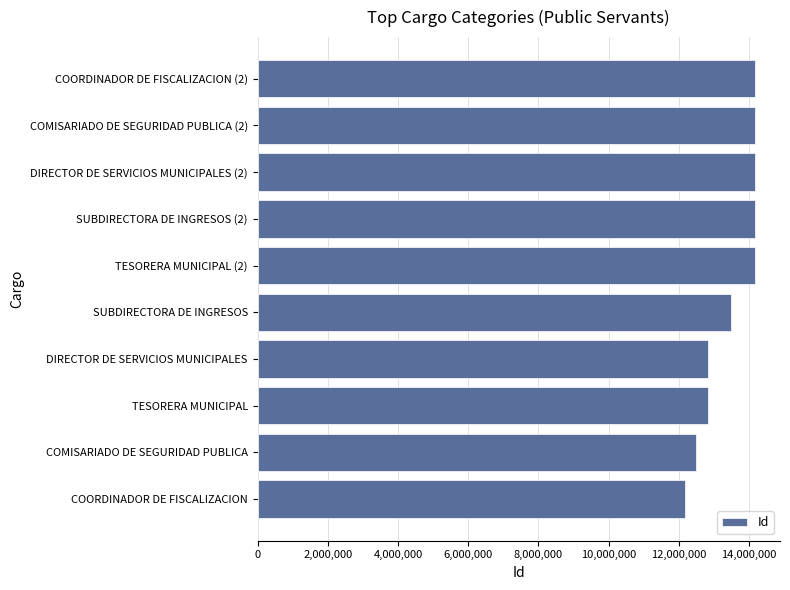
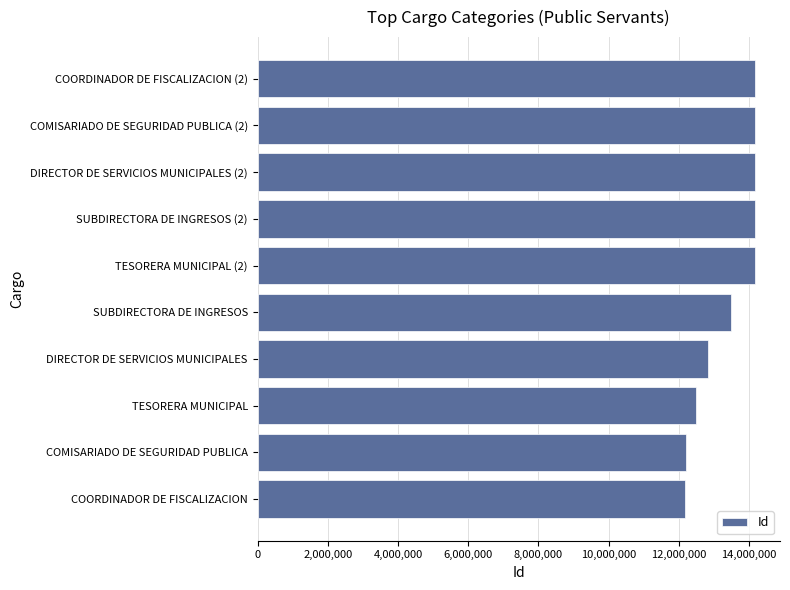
  {
    "COORDINADOR DE FISCALIZACION (2)": "14,200,000",
    "COMISARIADO DE SEGURIDAD PUBLICA (2)": "14,200,000",
    "DIRECTOR DE SERVICIOS MUNICIPALES (2)": "14,200,000",
    "SUBDIRECTORA DE INGRESOS (2)": "14,200,000",
    "TESORERA MUNICIPAL (2)": "14,200,000",
    "SUBDIRECTORA DE INGRESOS": "13,500,000",
    "DIRECTOR DE SERVICIOS MUNICIPALES": "12,800,000",
-   "TESORERA MUNICIPAL": "12,800,000",
-   "COMISARIADO DE SEGURIDAD PUBLICA": "12,500,000",
+   "TESORERA MUNICIPAL": "12,500,000",
+   "COMISARIADO DE SEGURIDAD PUBLICA": "12,200,000",
    "COORDINADOR DE FISCALIZACION": "12,200,000"
  }
